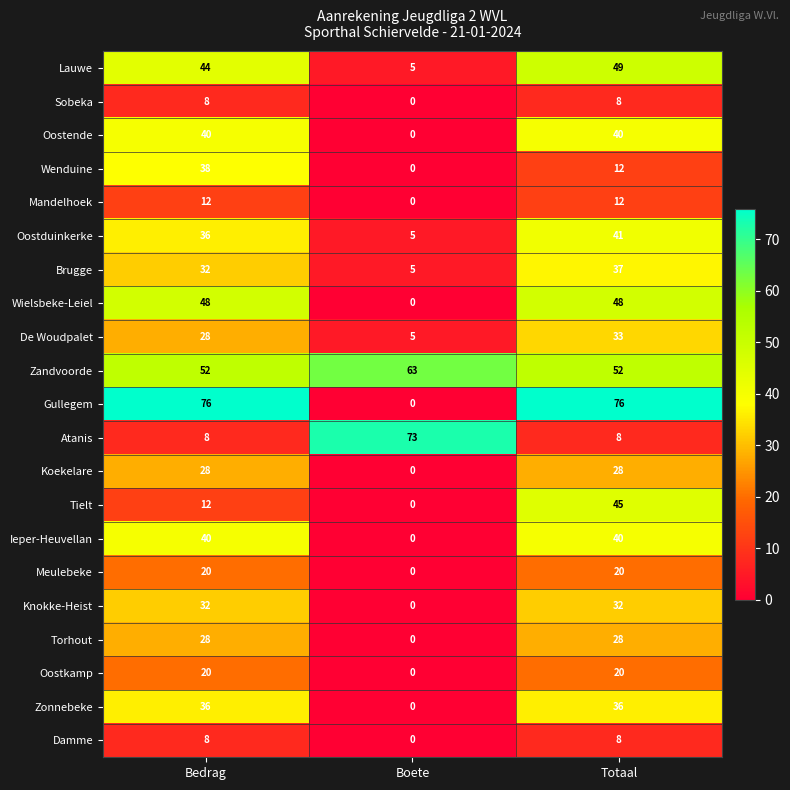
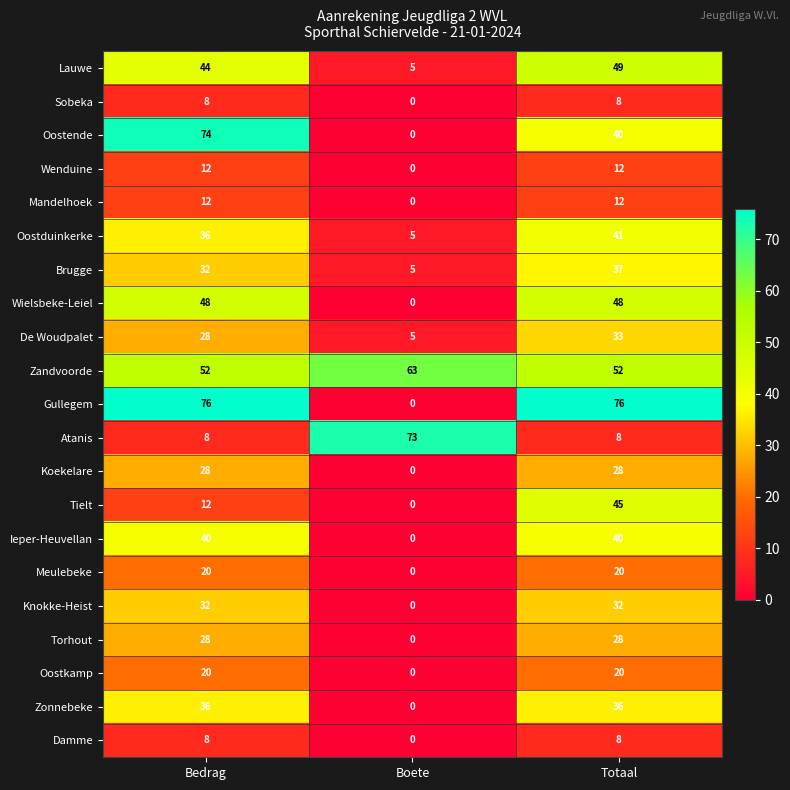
  {
    "Lauwe": {
      "Bedrag": 44,
      "Boete": 5,
      "Totaal": 49
    },
    "Sobeka": {
      "Bedrag": 8,
      "Boete": 0,
      "Totaal": 8
    },
    "Oostende": {
-     "Bedrag": 40,
+     "Bedrag": 74,
      "Boete": 0,
      "Totaal": 40
    },
    "Wenduine": {
-     "Bedrag": 38,
+     "Bedrag": 12,
      "Boete": 0,
      "Totaal": 12
    },
    "Mandelhoek": {
      "Bedrag": 12,
      "Boete": 0,
      "Totaal": 12
    },
    "Oostduinkerke": {
      "Bedrag": 36,
      "Boete": 5,
      "Totaal": 41
    },
    "Brugge": {
      "Bedrag": 32,
      "Boete": 5,
      "Totaal": 37
    },
    "Wielsbeke-Leiel": {
      "Bedrag": 48,
      "Boete": 0,
      "Totaal": 48
    },
    "De Woudpalet": {
      "Bedrag": 28,
      "Boete": 5,
      "Totaal": 33
    },
    "Zandvoorde": {
      "Bedrag": 52,
      "Boete": 63,
      "Totaal": 52
    },
    "Gullegem": {
      "Bedrag": 76,
      "Boete": 0,
      "Totaal": 76
    },
    "Atanis": {
      "Bedrag": 8,
      "Boete": 73,
      "Totaal": 8
    },
    "Koekelare": {
      "Bedrag": 28,
      "Boete": 0,
      "Totaal": 28
    },
    "Tielt": {
      "Bedrag": 12,
      "Boete": 0,
      "Totaal": 45
    },
    "Ieper-Heuvellan": {
      "Bedrag": 40,
      "Boete": 0,
      "Totaal": 40
    },
    "Meulebeke": {
      "Bedrag": 20,
      "Boete": 0,
      "Totaal": 20
    },
    "Knokke-Heist": {
      "Bedrag": 32,
      "Boete": 0,
      "Totaal": 32
    },
    "Torhout": {
      "Bedrag": 28,
      "Boete": 0,
      "Totaal": 28
    },
    "Oostkamp": {
      "Bedrag": 20,
      "Boete": 0,
      "Totaal": 20
    },
    "Zonnebeke": {
      "Bedrag": 36,
      "Boete": 0,
      "Totaal": 36
    },
    "Damme": {
      "Bedrag": 8,
      "Boete": 0,
      "Totaal": 8
    }
  }
